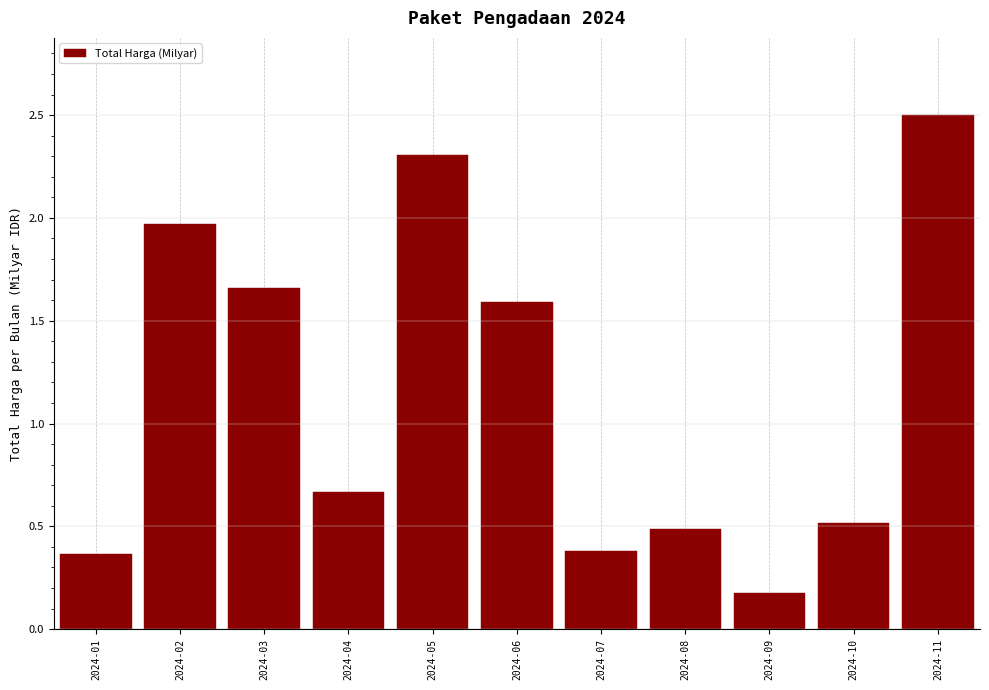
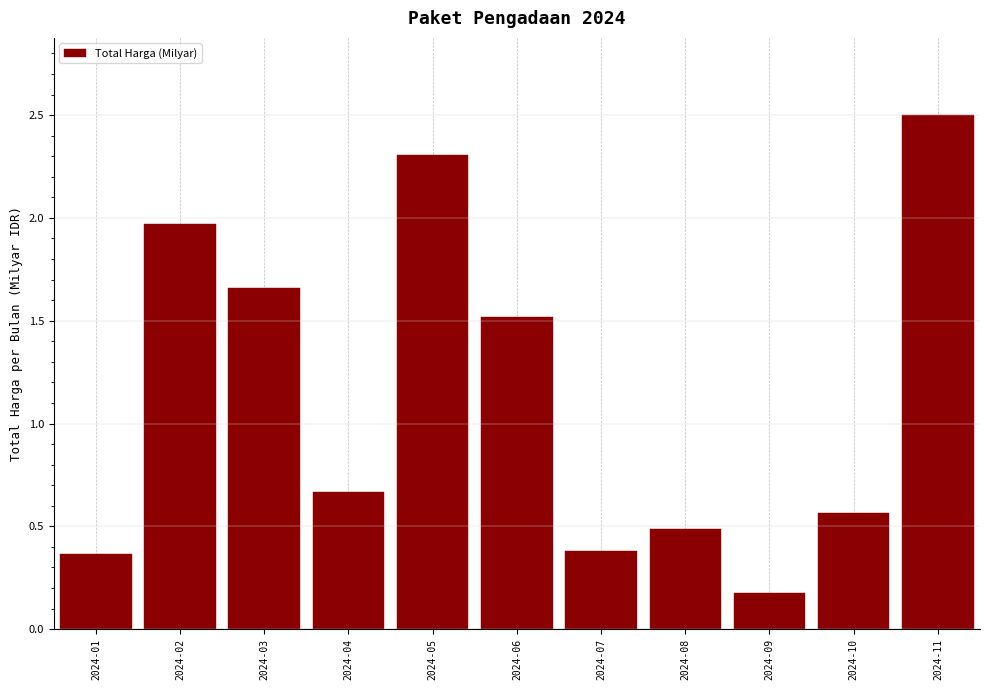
  {
    "2024-01": 0.37,
    "2024-02": 1.97,
    "2024-03": 1.66,
    "2024-04": 0.67,
    "2024-05": 2.31,
-   "2024-06": 1.59,
+   "2024-06": 1.52,
    "2024-07": 0.38,
    "2024-08": 0.49,
    "2024-09": 0.18,
-   "2024-10": 0.52,
+   "2024-10": 0.56,
    "2024-11": 2.50
  }
